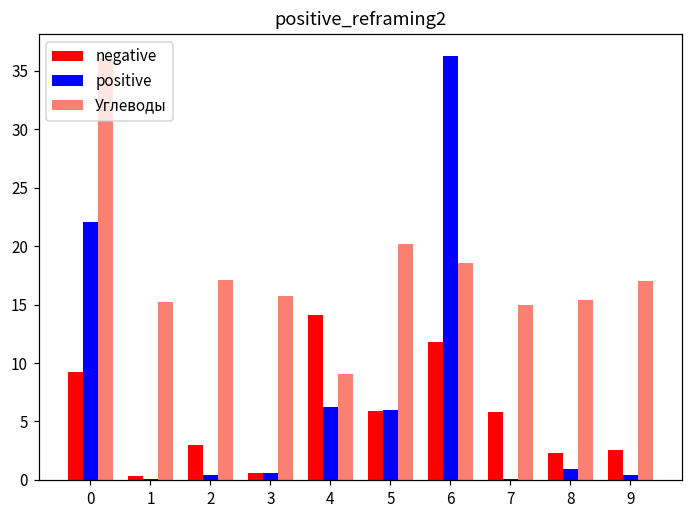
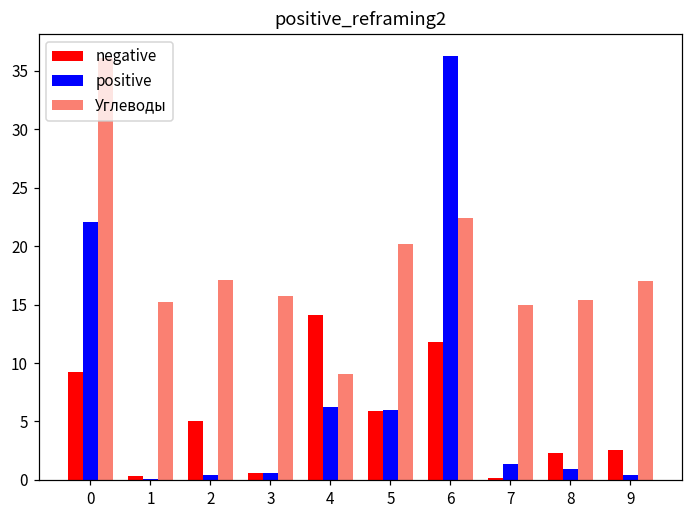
  {
    "negative": {
      "0": 9.2,
      "1": 0.3,
-     "2": 3,
+     "2": 5,
      "3": 0.6,
      "4": 14.1,
      "5": 5.9,
      "6": 11.8,
-     "7": 5.8,
+     "7": 0.2,
      "8": 2.3,
      "9": 2.6
    },
    "positive": {
      "0": 22.1,
      "2": 0.4,
      "3": 0.6,
      "4": 6.2,
      "5": 6.0,
      "6": 36.3,
-     "7": 0.1,
+     "7": 1.4,
      "8": 0.9,
      "9": 0.4
    },
    "Углеводы": {
      "1": 15.2,
      "2": 17.1,
      "3": 15.7,
      "4": 9.1,
      "5": 20.2,
-     "6": 18.6,
+     "6": 22.4,
      "7": 15.0,
      "8": 15.4,
      "9": 17.0
    }
  }
